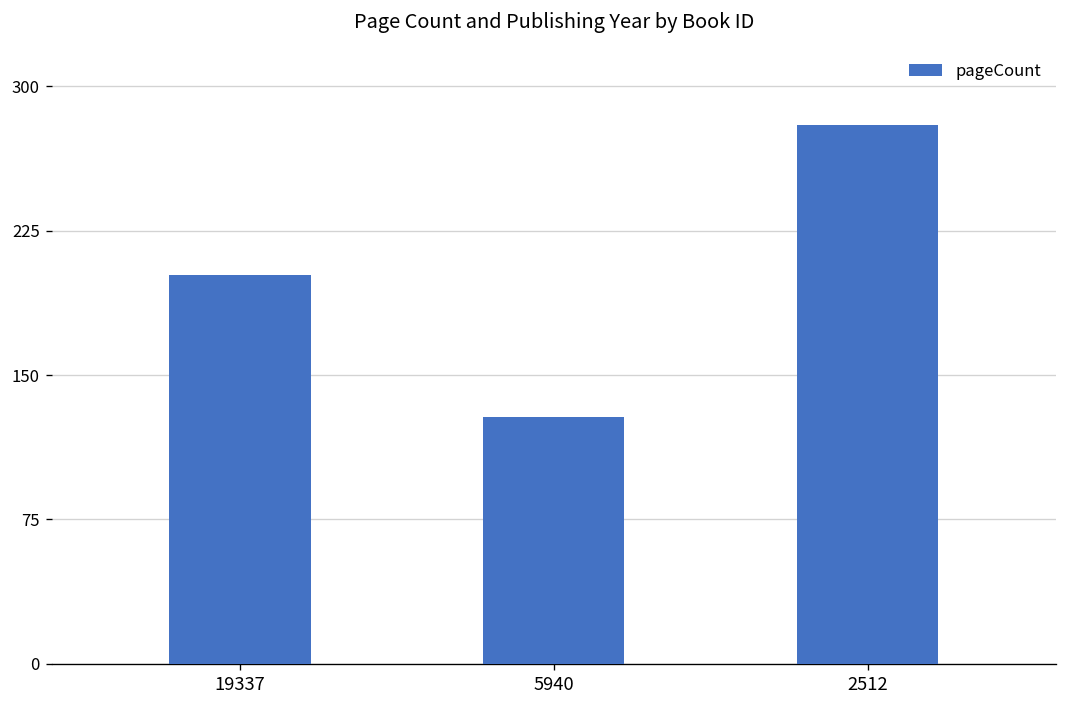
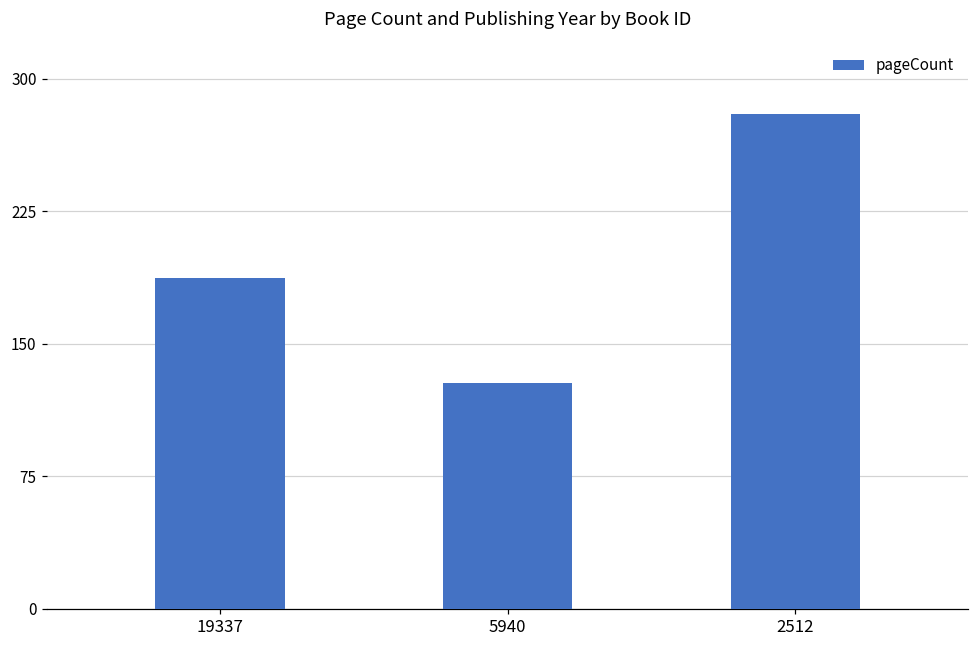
  {
-   "19337": 202,
+   "19337": 187,
    "5940": 128,
    "2512": 280
  }
